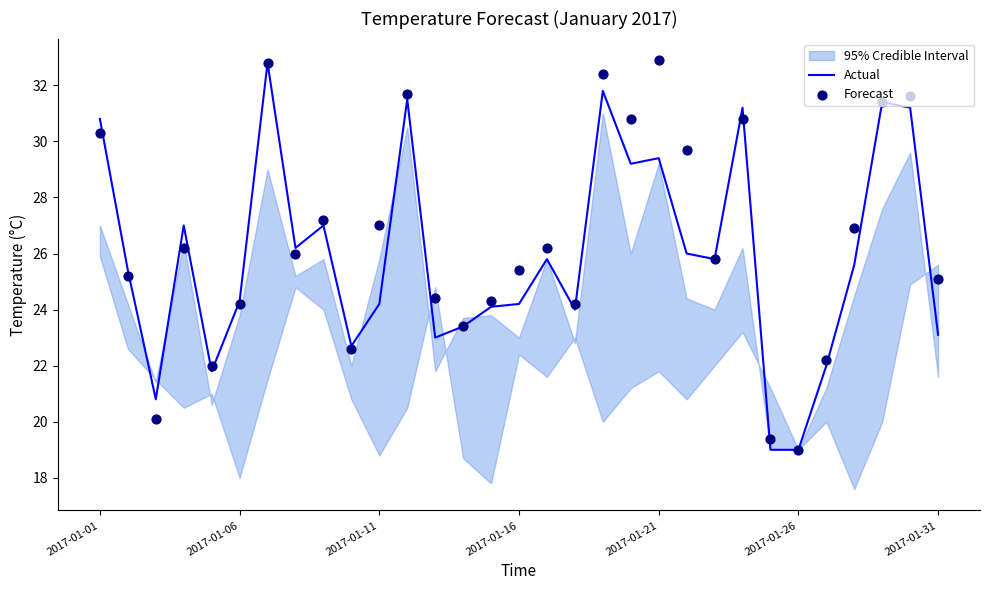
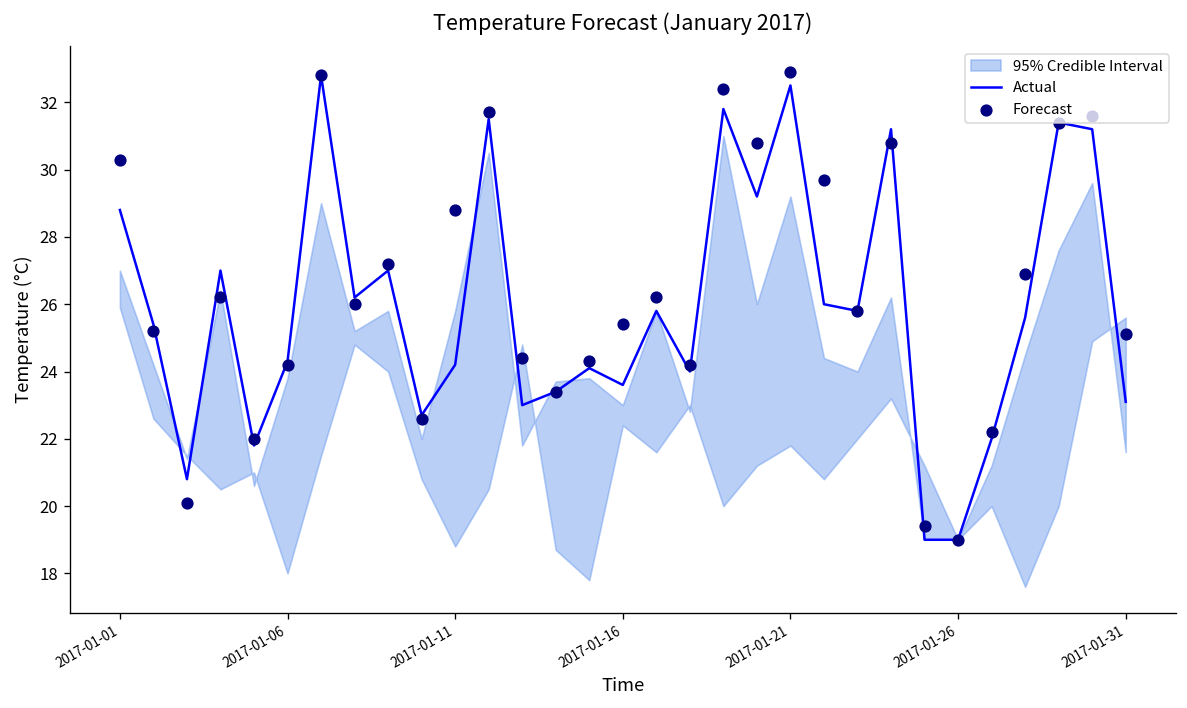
  {
    "Actual": {
-     "2017-01-01": 30.8,
+     "2017-01-01": 28.8,
      "2017-01-06": 24.3,
      "2017-01-11": 24.2,
-     "2017-01-16": 24.2,
-     "2017-01-21": 29.4,
+     "2017-01-16": 23.6,
+     "2017-01-21": 32.5,
      "2017-01-31": 23.1
    },
    "Forecast": {
-     "2017-01-11": 27.0
+     "2017-01-11": 28.8
    }
  }
